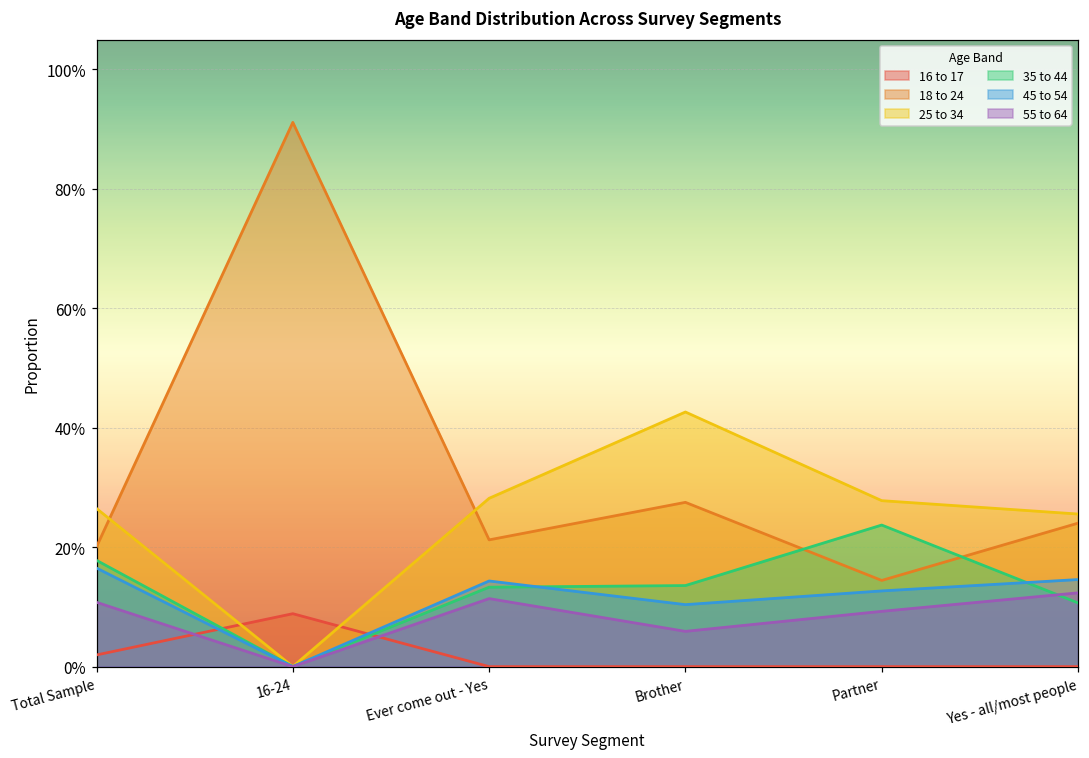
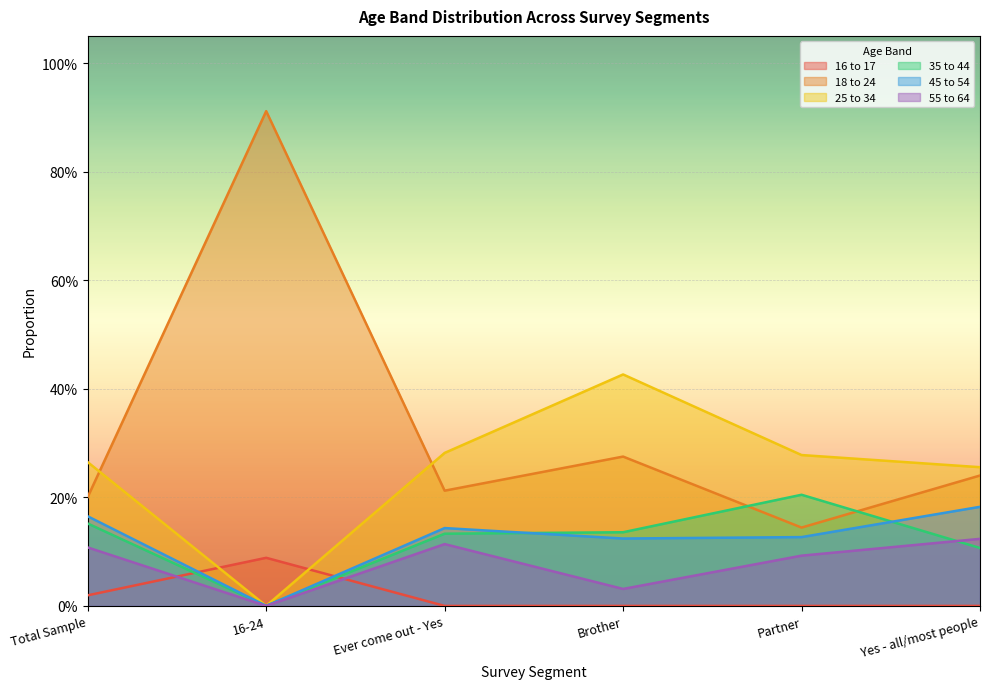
  {
    "35 to 44": {
-     "Total Sample": "18%",
+     "Total Sample": "15%",
      "Ever come out - Yes": "13%",
      "Brother": "14%",
-     "Partner": "24%",
+     "Partner": "20%",
      "Yes - all/most people": "11%"
    },
    "45 to 54": {
      "Total Sample": "17%",
      "Ever come out - Yes": "14%",
-     "Brother": "10%",
+     "Brother": "12%",
      "Partner": "13%",
-     "Yes - all/most people": "15%"
+     "Yes - all/most people": "18%"
    },
    "55 to 64": {
      "Total Sample": "11%",
      "Ever come out - Yes": "11%",
-     "Brother": "6%",
+     "Brother": "3%",
      "Partner": "9%",
      "Yes - all/most people": "12%"
    }
  }
